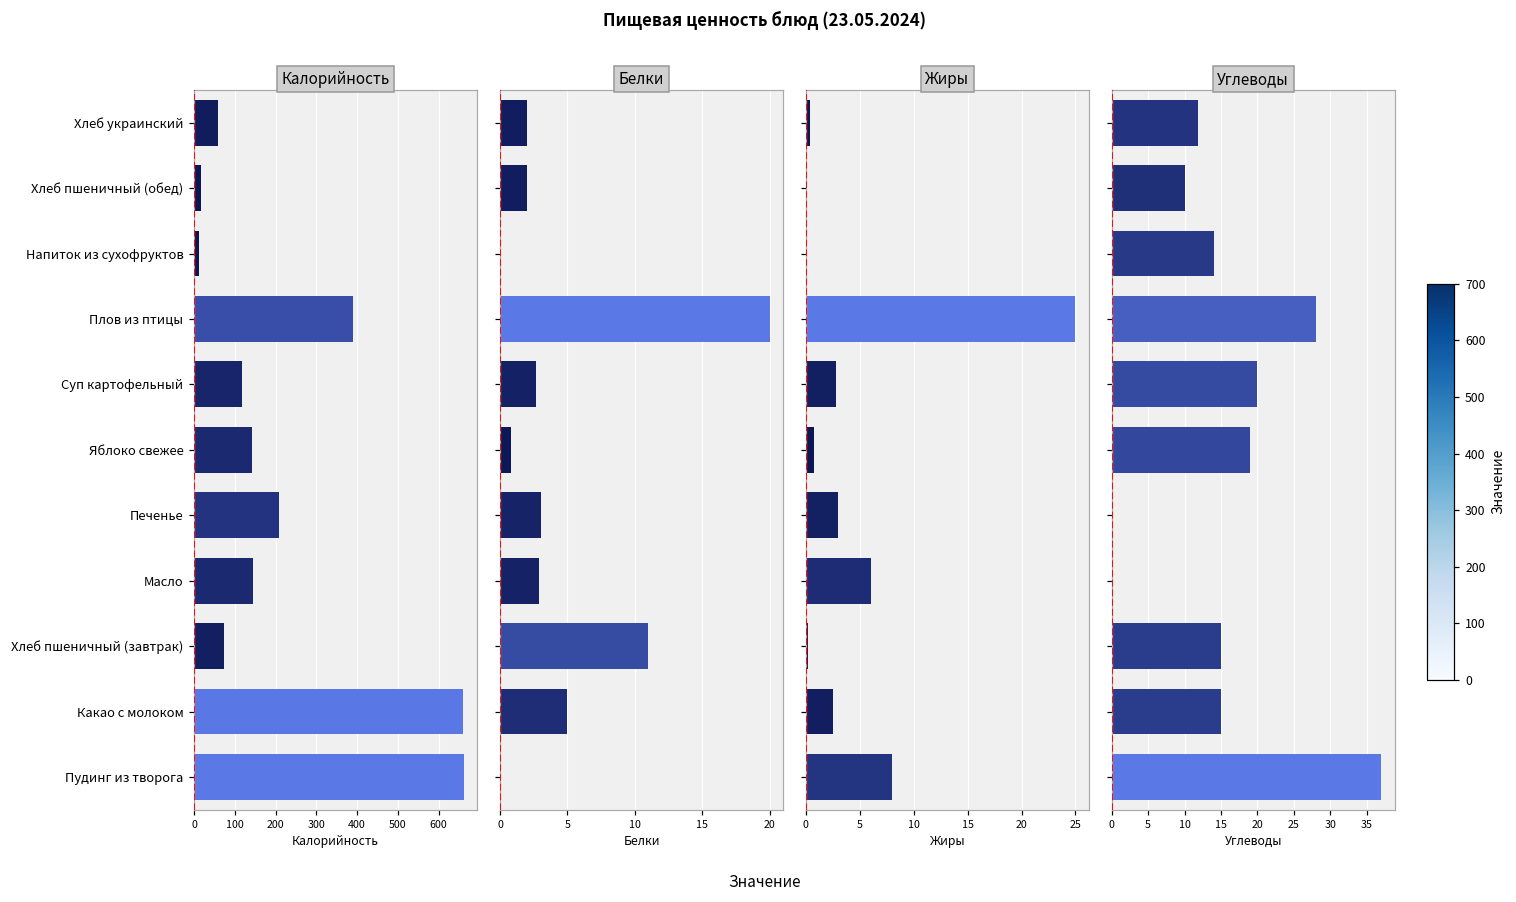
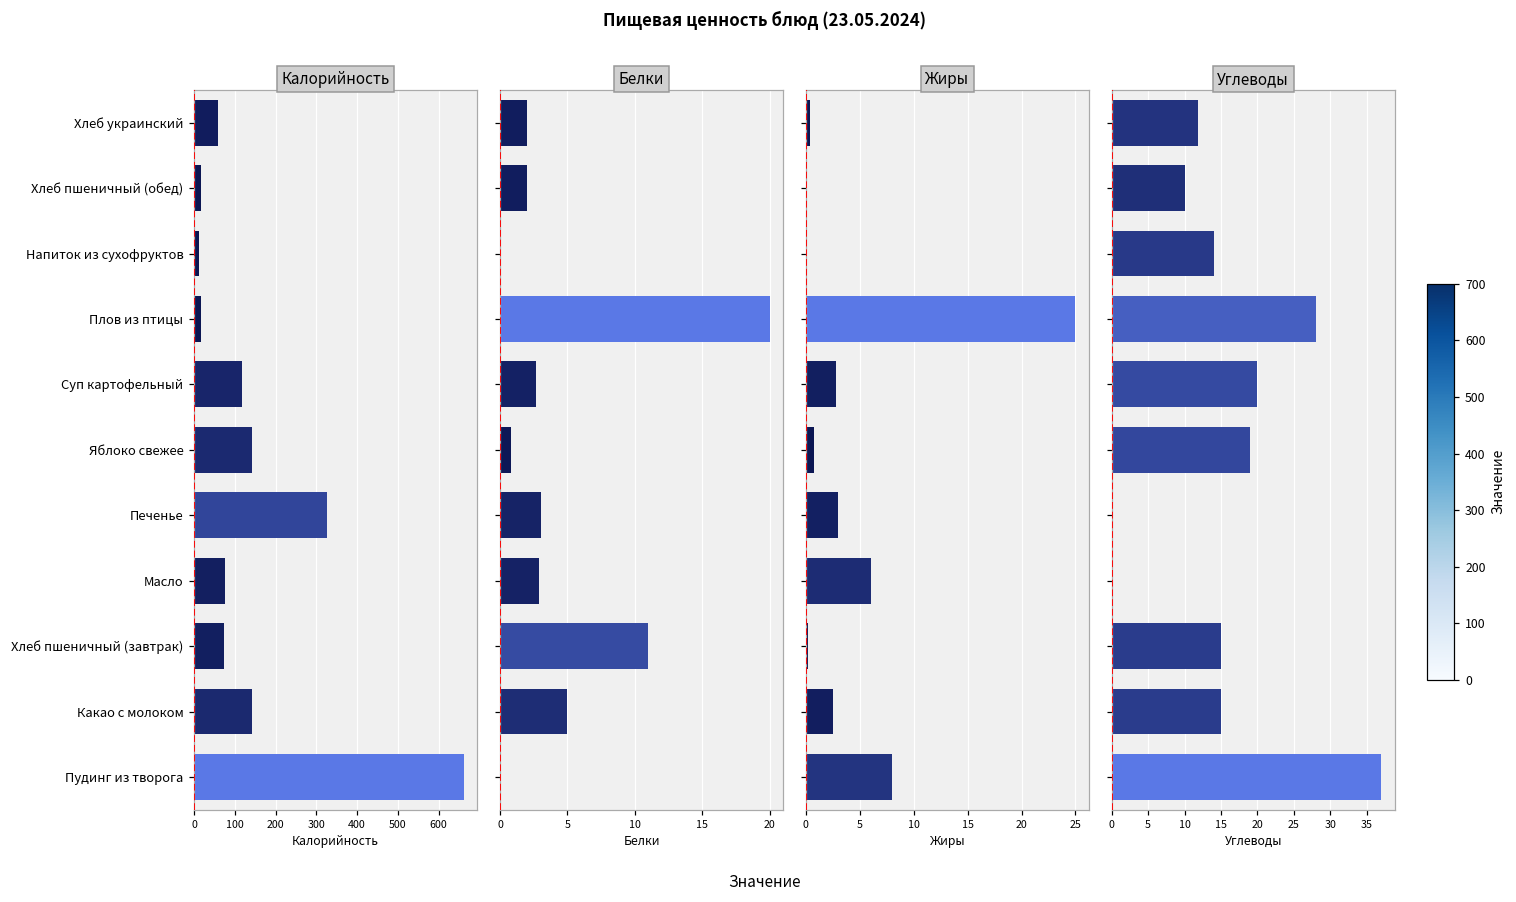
  {
    "Калорийность": {
      "Хлеб украинский": 60,
      "Хлеб пшеничный (обед)": 20,
      "Напиток из сухофруктов": 10,
-     "Плов из птицы": 390,
+     "Плов из птицы": 20,
      "Суп картофельный": 120,
      "Яблоко свежее": 140,
-     "Печенье": 210,
-     "Масло": 140,
+     "Печенье": 330,
+     "Масло": 80,
      "Хлеб пшеничный (завтрак)": 70,
-     "Какао с молоком": 660,
+     "Какао с молоком": 140,
      "Пудинг из творога": 660
    }
  }
